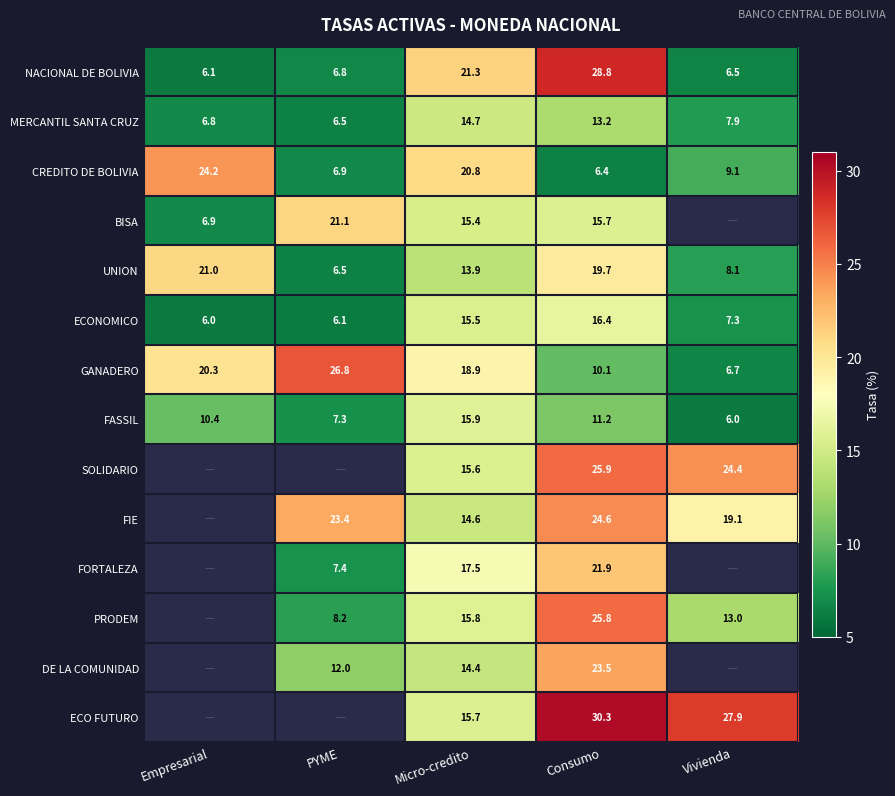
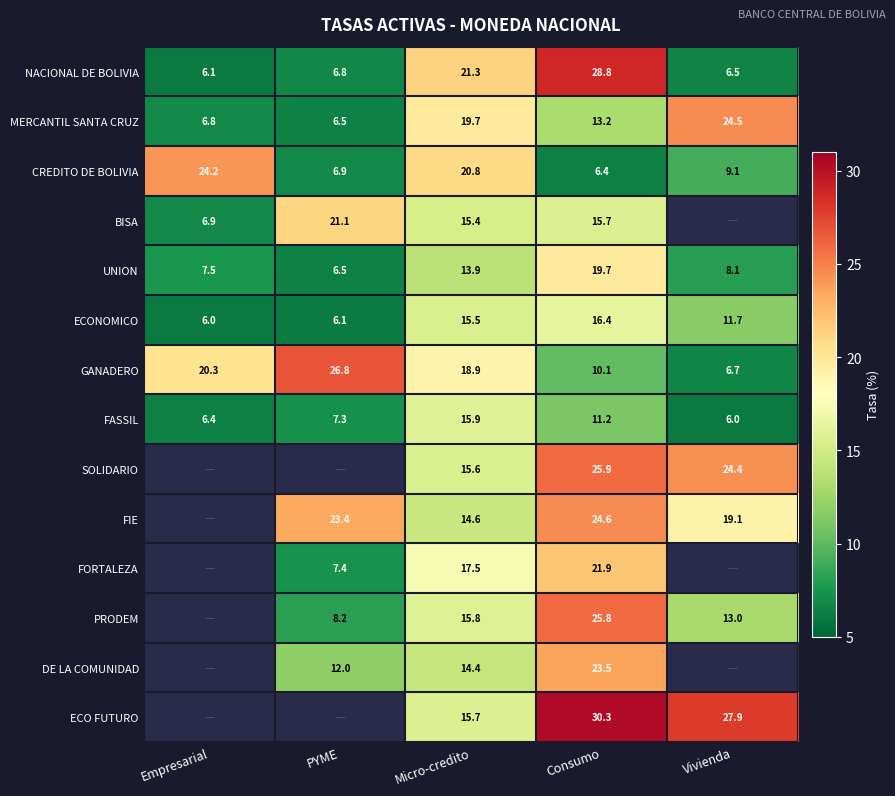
  {
    "NACIONAL DE BOLIVIA": {
      "Empresarial": 6.1,
      "PYME": 6.8,
      "Micro-credito": 21.3,
      "Consumo": 28.8,
      "Vivienda": 6.5
    },
    "MERCANTIL SANTA CRUZ": {
      "Empresarial": 6.8,
      "PYME": 6.5,
-     "Micro-credito": 14.7,
+     "Micro-credito": 19.7,
      "Consumo": 13.2,
-     "Vivienda": 7.9
+     "Vivienda": 24.5
    },
    "CREDITO DE BOLIVIA": {
      "Empresarial": 24.2,
      "PYME": 6.9,
      "Micro-credito": 20.8,
      "Consumo": 6.4,
      "Vivienda": 9.1
    },
    "BISA": {
      "Empresarial": 6.9,
      "PYME": 21.1,
      "Micro-credito": 15.4,
      "Consumo": 15.7
    },
    "UNION": {
-     "Empresarial": 21.0,
+     "Empresarial": 7.5,
      "PYME": 6.5,
      "Micro-credito": 13.9,
      "Consumo": 19.7,
      "Vivienda": 8.1
    },
    "ECONOMICO": {
      "Empresarial": 6.0,
      "PYME": 6.1,
      "Micro-credito": 15.5,
      "Consumo": 16.4,
-     "Vivienda": 7.3
+     "Vivienda": 11.7
    },
    "GANADERO": {
      "Empresarial": 20.3,
      "PYME": 26.8,
      "Micro-credito": 18.9,
      "Consumo": 10.1,
      "Vivienda": 6.7
    },
    "FASSIL": {
-     "Empresarial": 10.4,
+     "Empresarial": 6.4,
      "PYME": 7.3,
      "Micro-credito": 15.9,
      "Consumo": 11.2,
      "Vivienda": 6.0
    },
    "SOLIDARIO": {
      "Micro-credito": 15.6,
      "Consumo": 25.9,
      "Vivienda": 24.4
    },
    "FIE": {
      "PYME": 23.4,
      "Micro-credito": 14.6,
      "Consumo": 24.6,
      "Vivienda": 19.1
    },
    "FORTALEZA": {
      "PYME": 7.4,
      "Micro-credito": 17.5,
      "Consumo": 21.9
    },
    "PRODEM": {
      "PYME": 8.2,
      "Micro-credito": 15.8,
      "Consumo": 25.8,
      "Vivienda": 13.0
    },
    "DE LA COMUNIDAD": {
      "PYME": 12.0,
      "Micro-credito": 14.4,
      "Consumo": 23.5
    },
    "ECO FUTURO": {
      "Micro-credito": 15.7,
      "Consumo": 30.3,
      "Vivienda": 27.9
    }
  }
